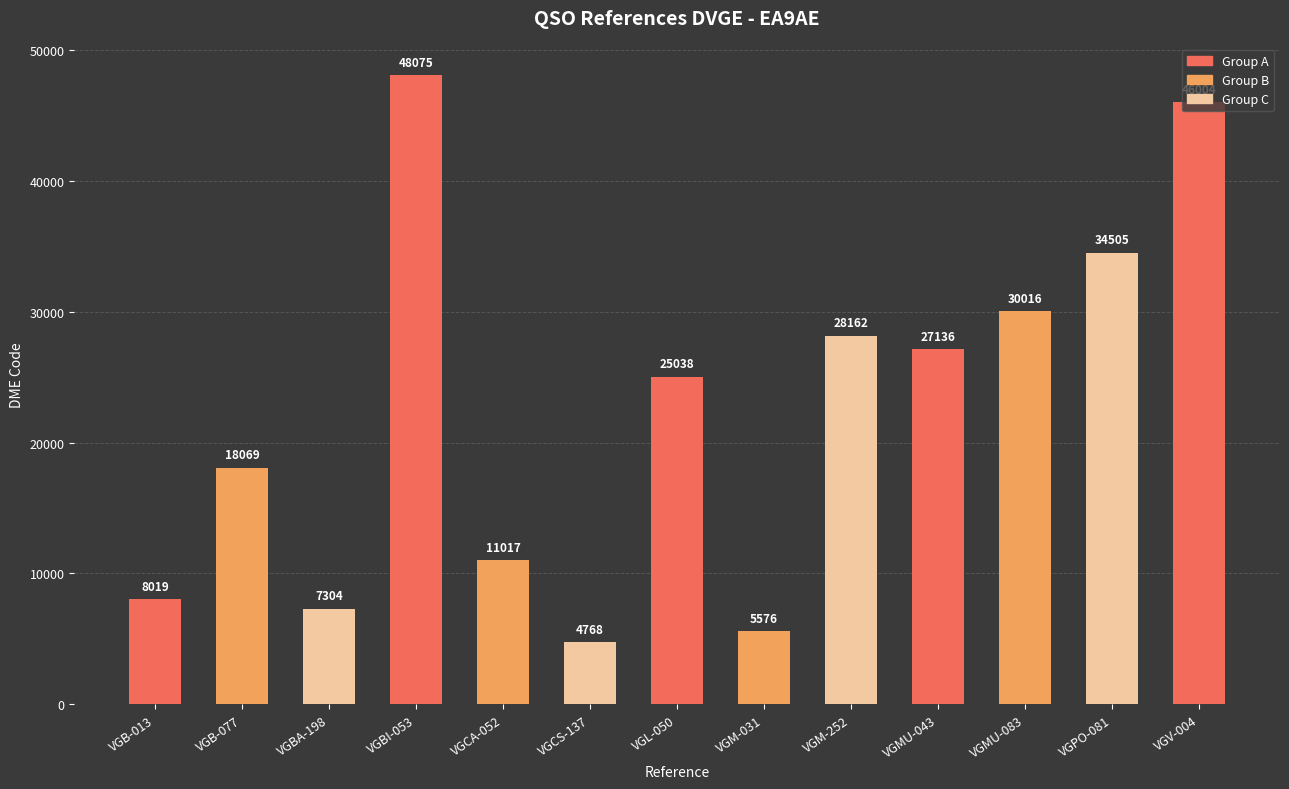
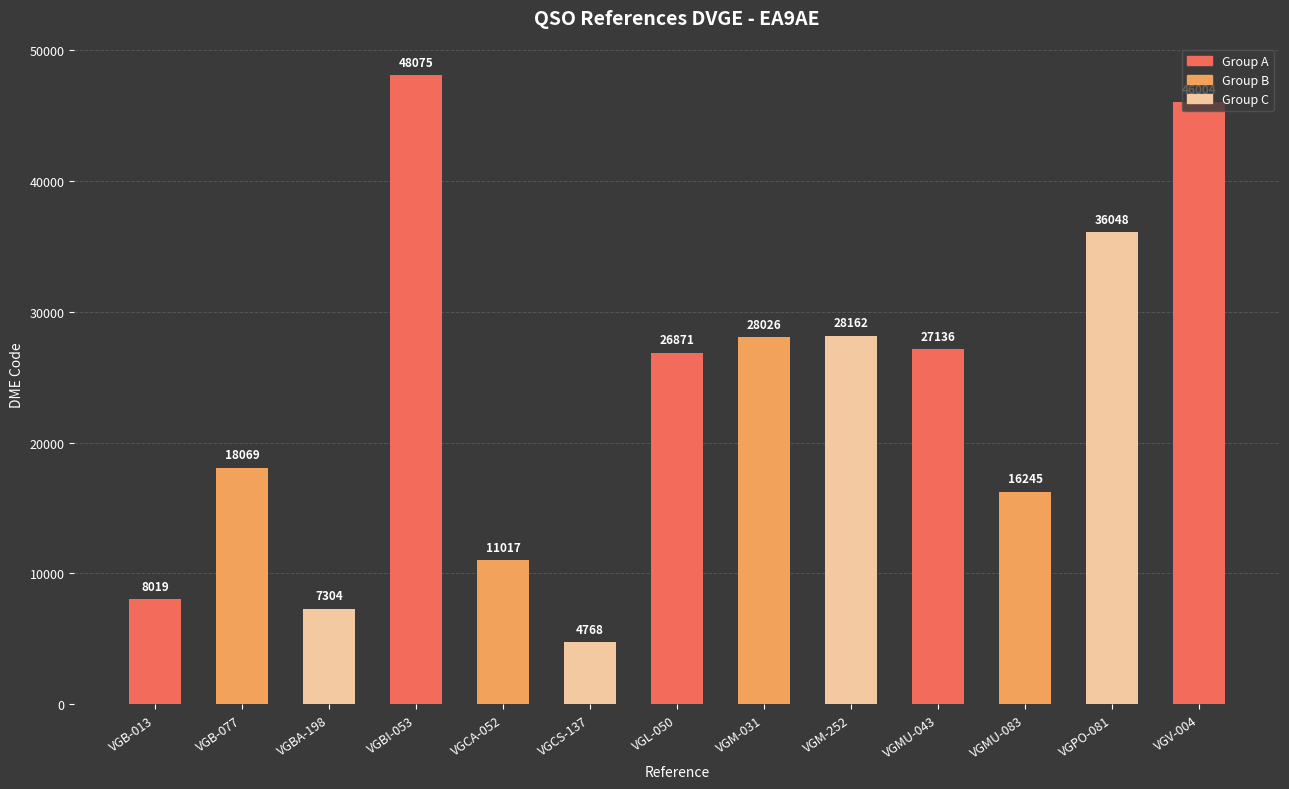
  {
    "VGB-013": 8019,
    "VGB-077": 18069,
    "VGBA-198": 7304,
    "VGBI-053": 48075,
    "VGCA-052": 11017,
    "VGCS-137": 4768,
-   "VGL-050": 25038,
-   "VGM-031": 5576,
+   "VGL-050": 26871,
+   "VGM-031": 28026,
    "VGM-252": 28162,
    "VGMU-043": 27136,
-   "VGMU-083": 30016,
-   "VGPO-081": 34505
+   "VGMU-083": 16245,
+   "VGPO-081": 36048
  }
